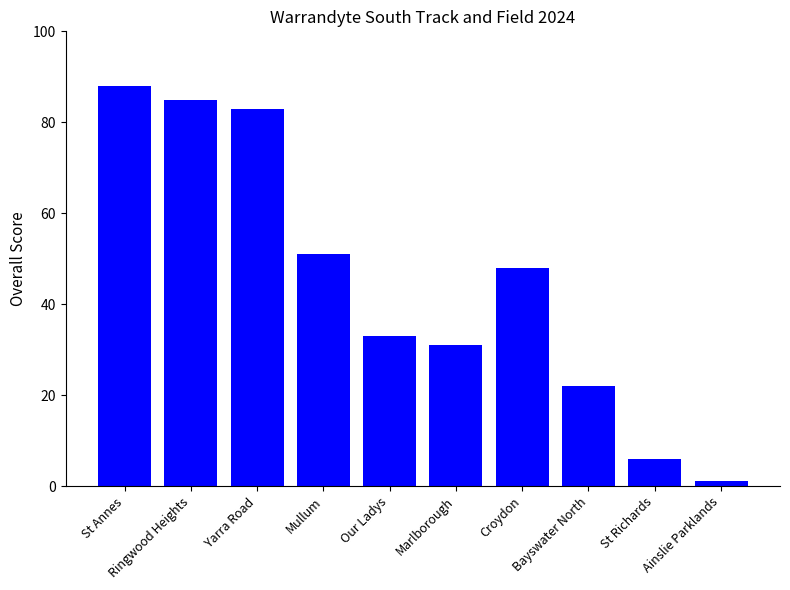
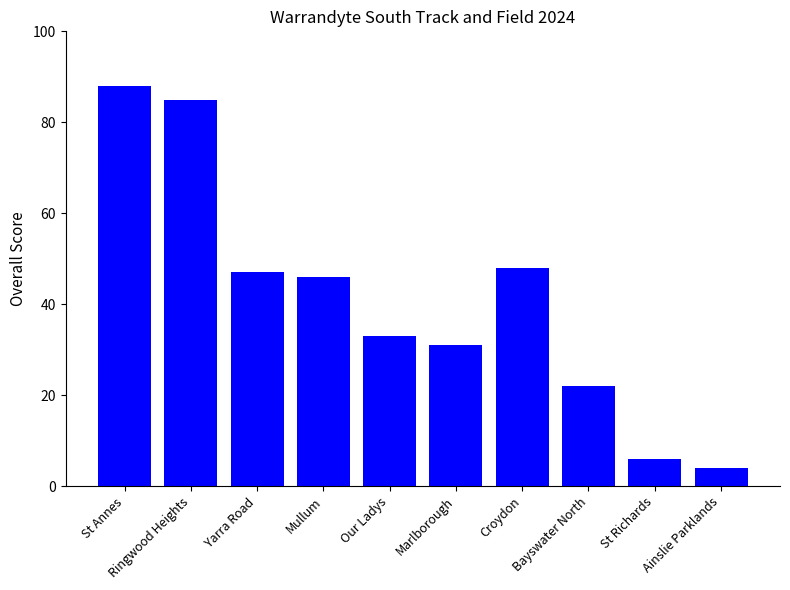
  {
    "St Annes": 88,
    "Ringwood Heights": 85,
-   "Yarra Road": 83,
-   "Mullum": 51,
+   "Yarra Road": 47,
+   "Mullum": 46,
    "Our Ladys": 33,
    "Marlborough": 31,
    "Croydon": 48,
    "Bayswater North": 22,
    "St Richards": 6,
-   "Ainslie Parklands": 1
+   "Ainslie Parklands": 4
  }
